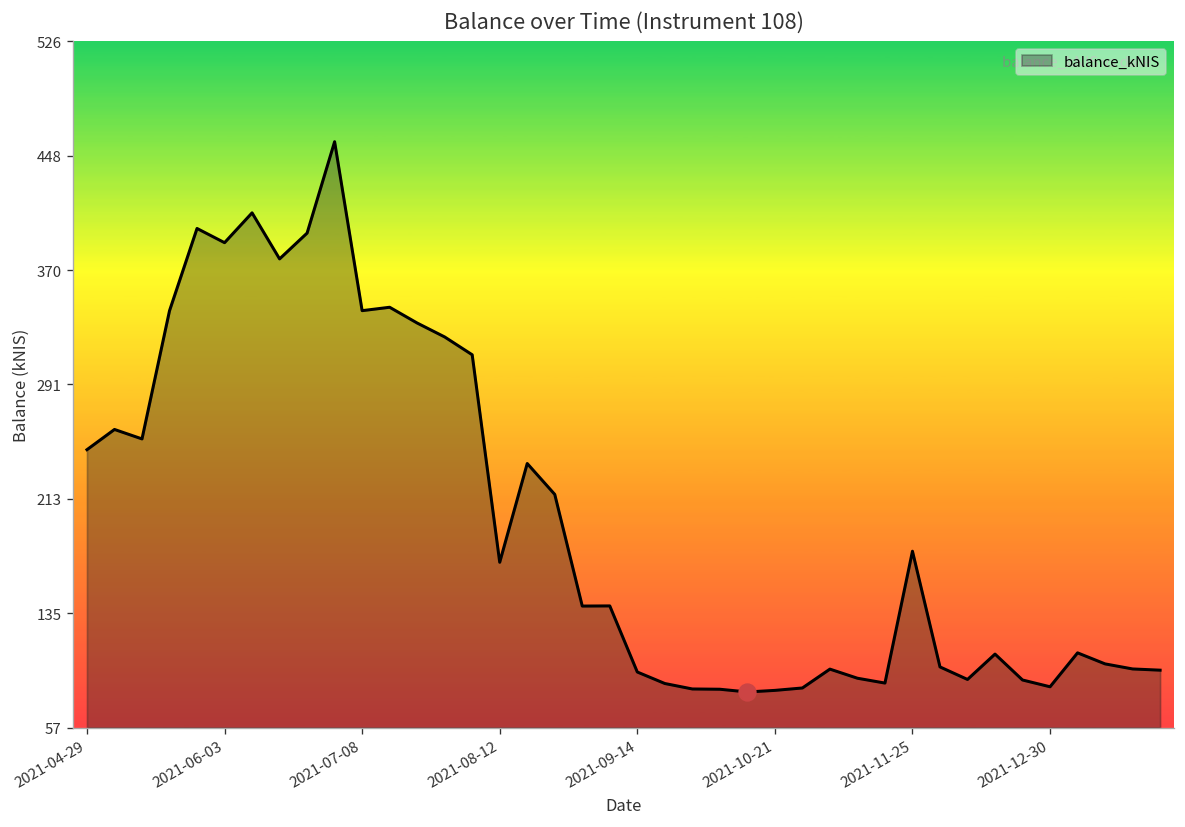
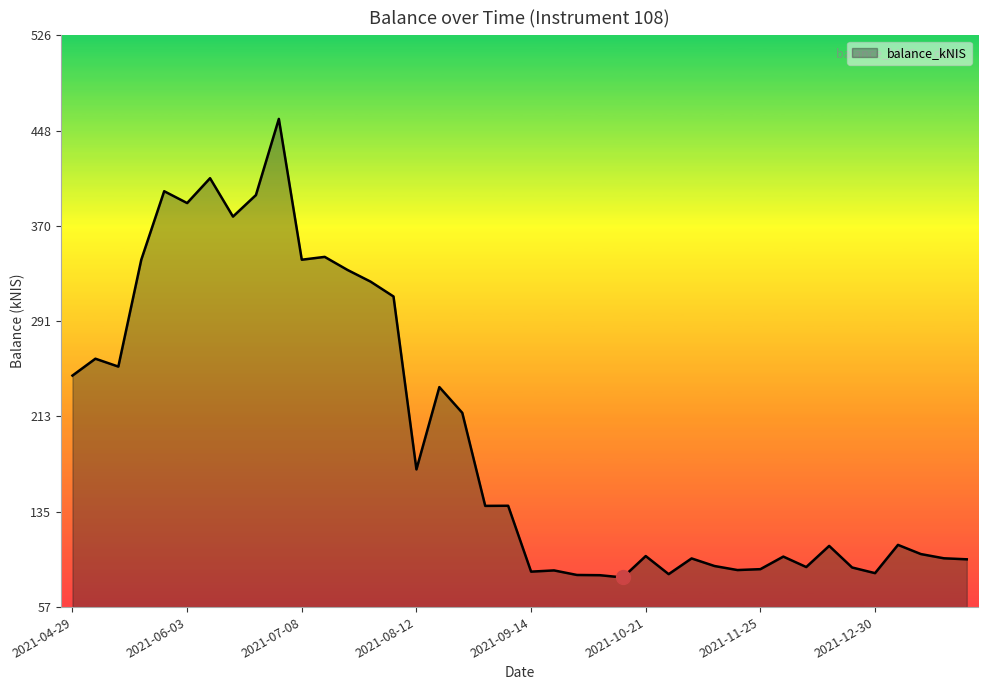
  {
    "balance_kNIS": {
      "2021-04-29": 247,
      "2021-06-03": 388,
      "2021-07-08": 342,
      "2021-08-12": 170,
-     "2021-09-14": 95,
-     "2021-10-21": 82,
-     "2021-11-25": 177,
+     "2021-09-14": 86,
+     "2021-10-21": 99,
+     "2021-11-25": 88,
      "2021-12-30": 85
    }
  }
